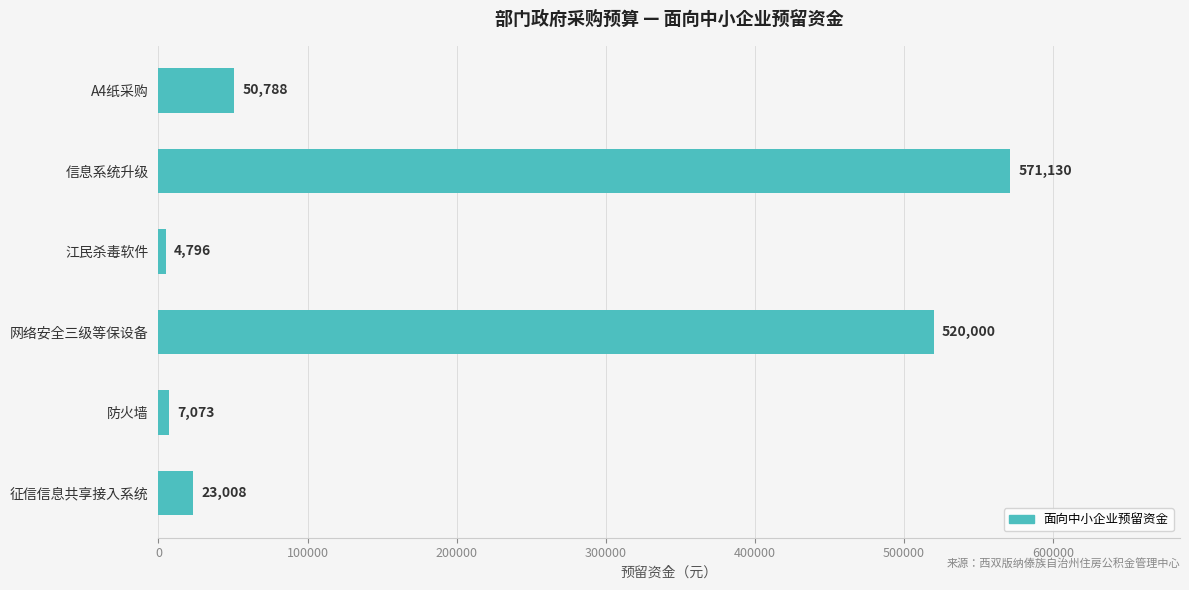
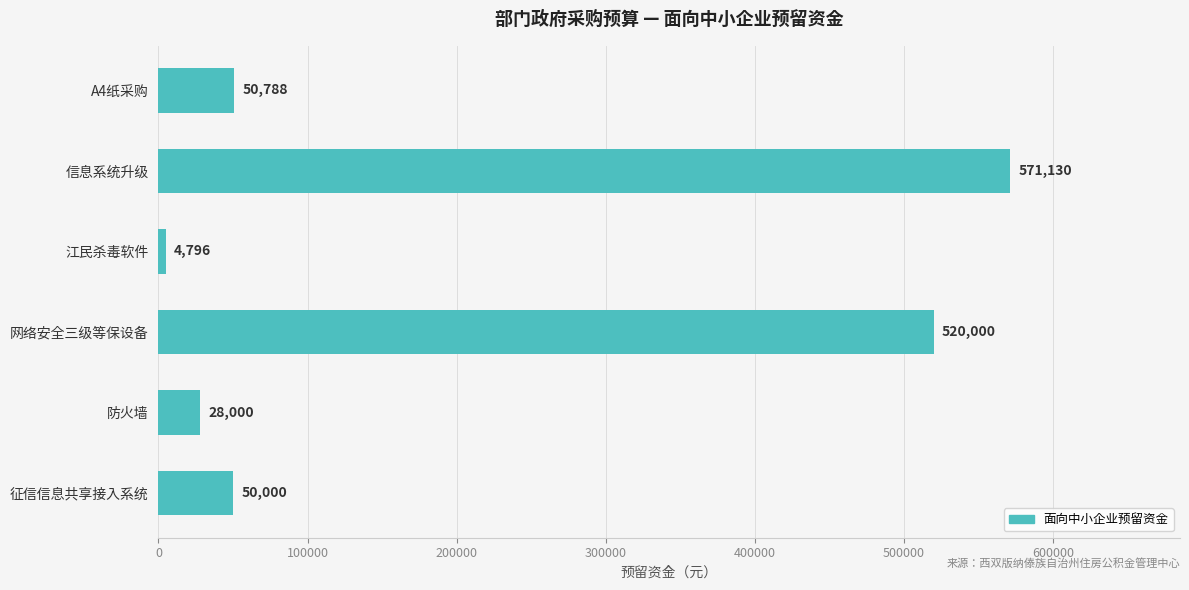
  {
    "A4纸采购": "50,788",
    "信息系统升级": "571,130",
    "江民杀毒软件": "4,796",
    "网络安全三级等保设备": "520,000",
-   "防火墙": "7,073",
-   "征信信息共享接入系统": "23,008"
+   "防火墙": "28,000",
+   "征信信息共享接入系统": "50,000"
  }
